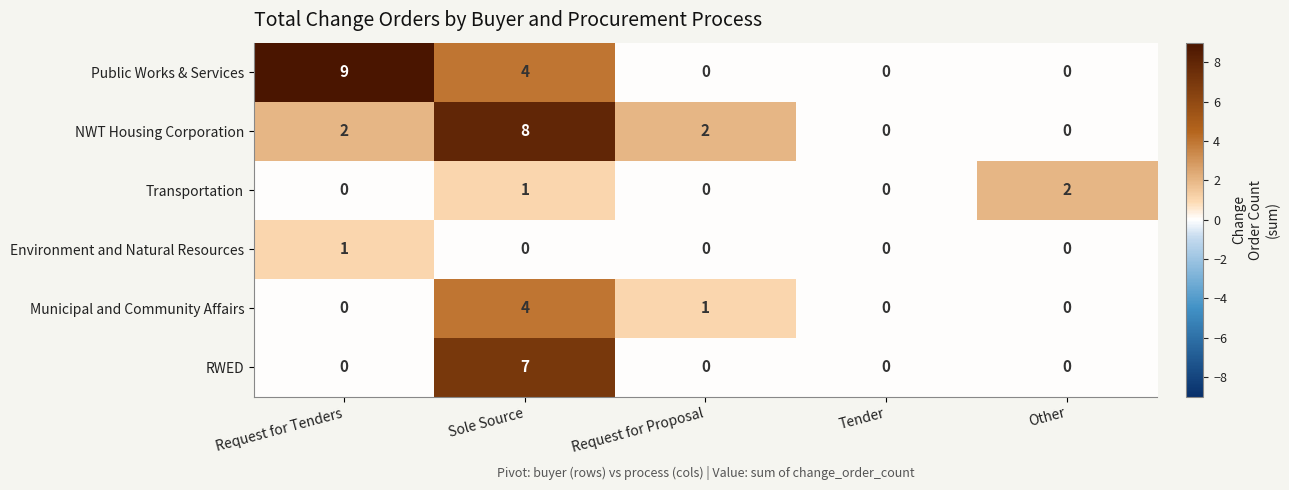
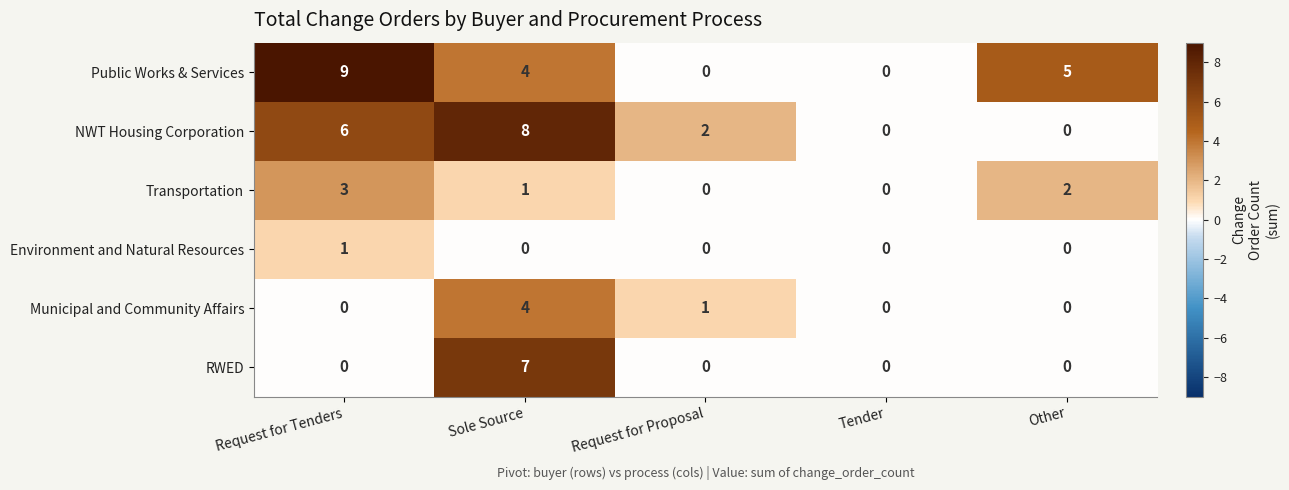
  {
    "Public Works & Services": {
      "Request for Tenders": 9,
      "Sole Source": 4,
      "Request for Proposal": 0,
      "Tender": 0,
-     "Other": 0
+     "Other": 5
    },
    "NWT Housing Corporation": {
-     "Request for Tenders": 2,
+     "Request for Tenders": 6,
      "Sole Source": 8,
      "Request for Proposal": 2,
      "Tender": 0,
      "Other": 0
    },
    "Transportation": {
-     "Request for Tenders": 0,
+     "Request for Tenders": 3,
      "Sole Source": 1,
      "Request for Proposal": 0,
      "Tender": 0,
      "Other": 2
    },
    "Environment and Natural Resources": {
      "Request for Tenders": 1,
      "Sole Source": 0,
      "Request for Proposal": 0,
      "Tender": 0,
      "Other": 0
    },
    "Municipal and Community Affairs": {
      "Request for Tenders": 0,
      "Sole Source": 4,
      "Request for Proposal": 1,
      "Tender": 0,
      "Other": 0
    },
    "RWED": {
      "Request for Tenders": 0,
      "Sole Source": 7,
      "Request for Proposal": 0,
      "Tender": 0,
      "Other": 0
    }
  }
